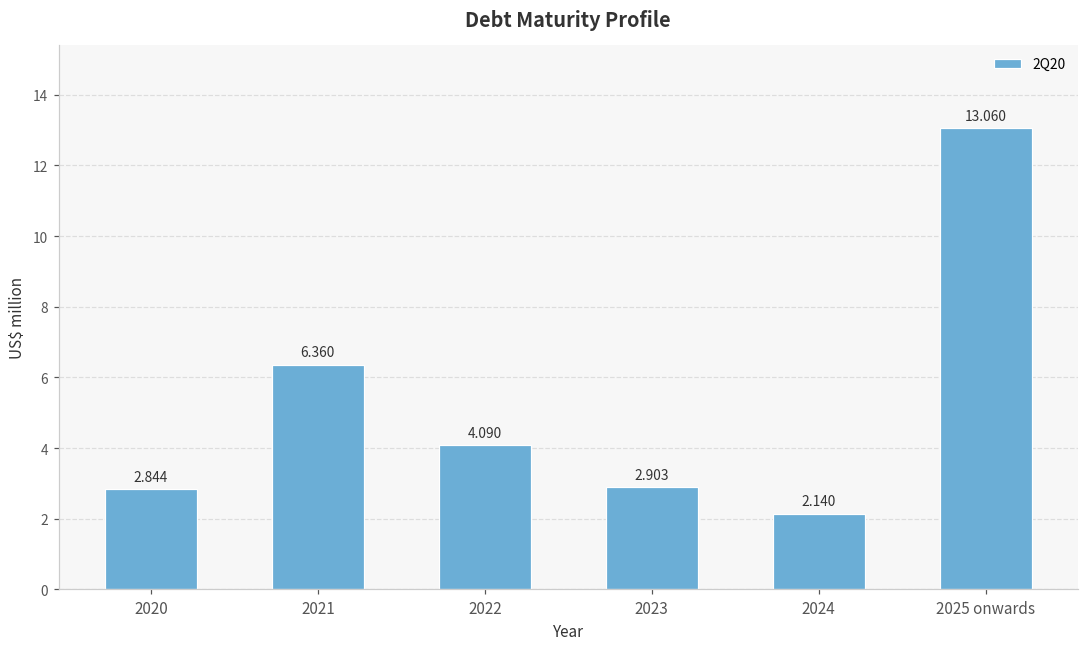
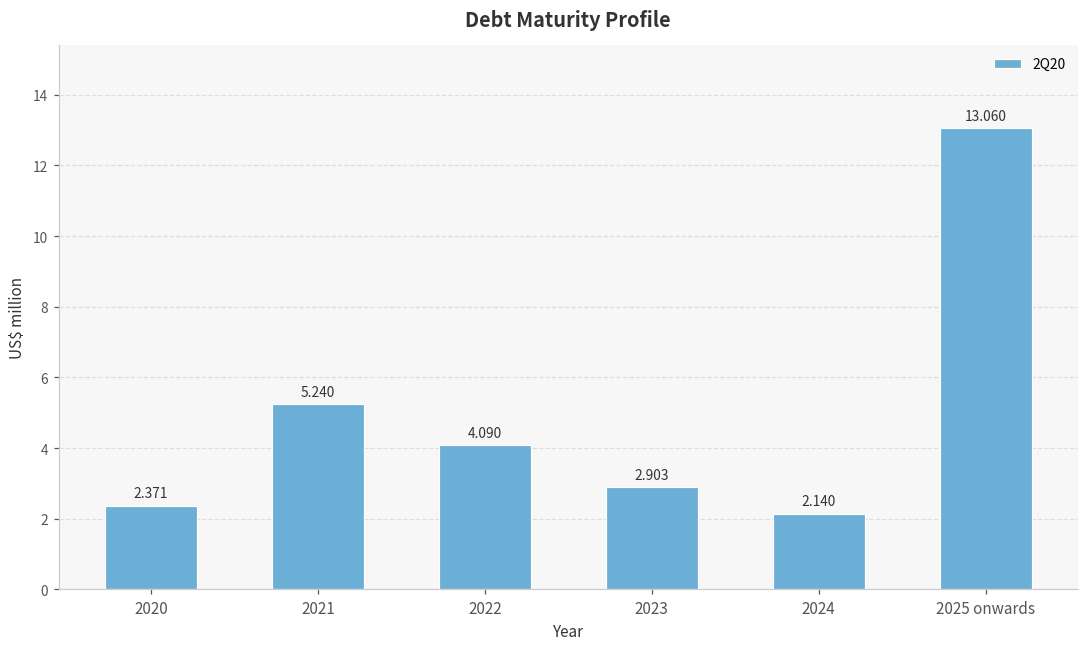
  {
-   "2020": 2.844,
-   "2021": 6.360,
+   "2020": 2.371,
+   "2021": 5.240,
    "2022": 4.090,
    "2023": 2.903,
    "2024": 2.140,
    "2025 onwards": 13.060
  }
